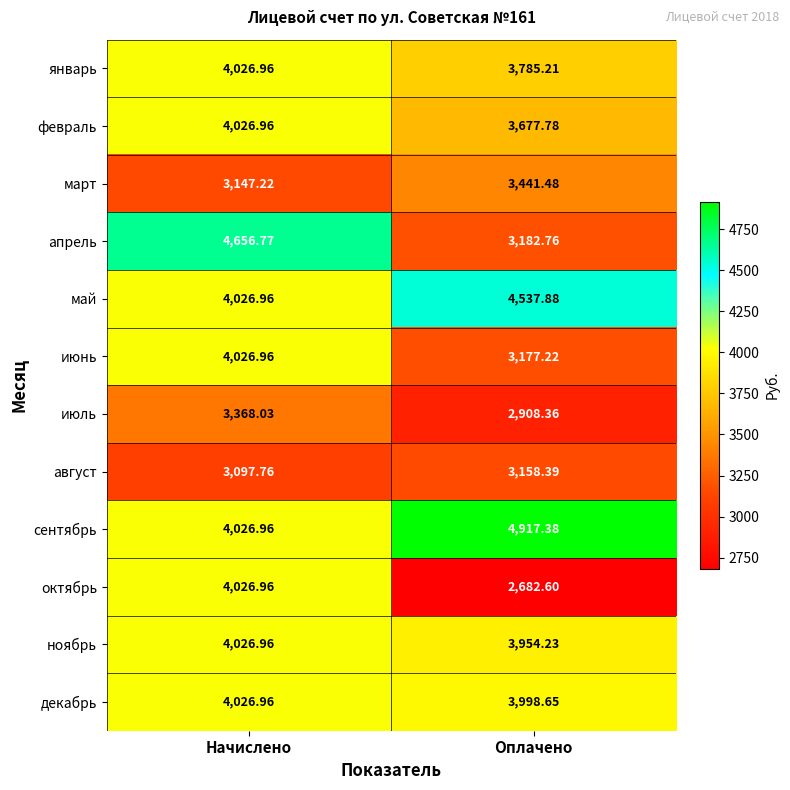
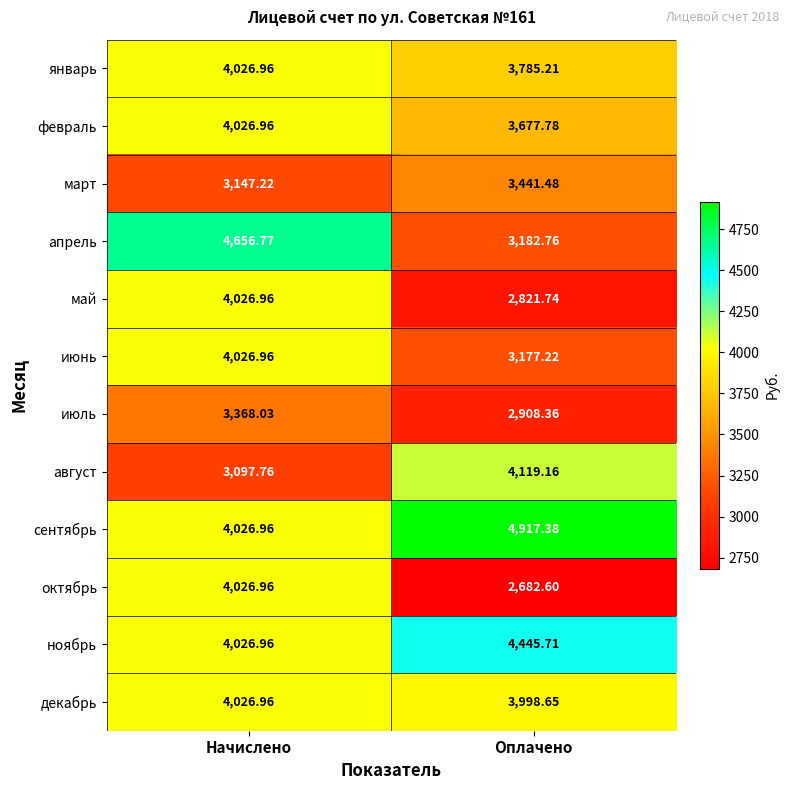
  {
    "январь": {
      "Начислено": "4,026.96",
      "Оплачено": "3,785.21"
    },
    "февраль": {
      "Начислено": "4,026.96",
      "Оплачено": "3,677.78"
    },
    "март": {
      "Начислено": "3,147.22",
      "Оплачено": "3,441.48"
    },
    "апрель": {
      "Начислено": "4,656.77",
      "Оплачено": "3,182.76"
    },
    "май": {
      "Начислено": "4,026.96",
-     "Оплачено": "4,537.88"
+     "Оплачено": "2,821.74"
    },
    "июнь": {
      "Начислено": "4,026.96",
      "Оплачено": "3,177.22"
    },
    "июль": {
      "Начислено": "3,368.03",
      "Оплачено": "2,908.36"
    },
    "август": {
      "Начислено": "3,097.76",
-     "Оплачено": "3,158.39"
+     "Оплачено": "4,119.16"
    },
    "сентябрь": {
      "Начислено": "4,026.96",
      "Оплачено": "4,917.38"
    },
    "октябрь": {
      "Начислено": "4,026.96",
      "Оплачено": "2,682.60"
    },
    "ноябрь": {
      "Начислено": "4,026.96",
-     "Оплачено": "3,954.23"
+     "Оплачено": "4,445.71"
    },
    "декабрь": {
      "Начислено": "4,026.96",
      "Оплачено": "3,998.65"
    }
  }
